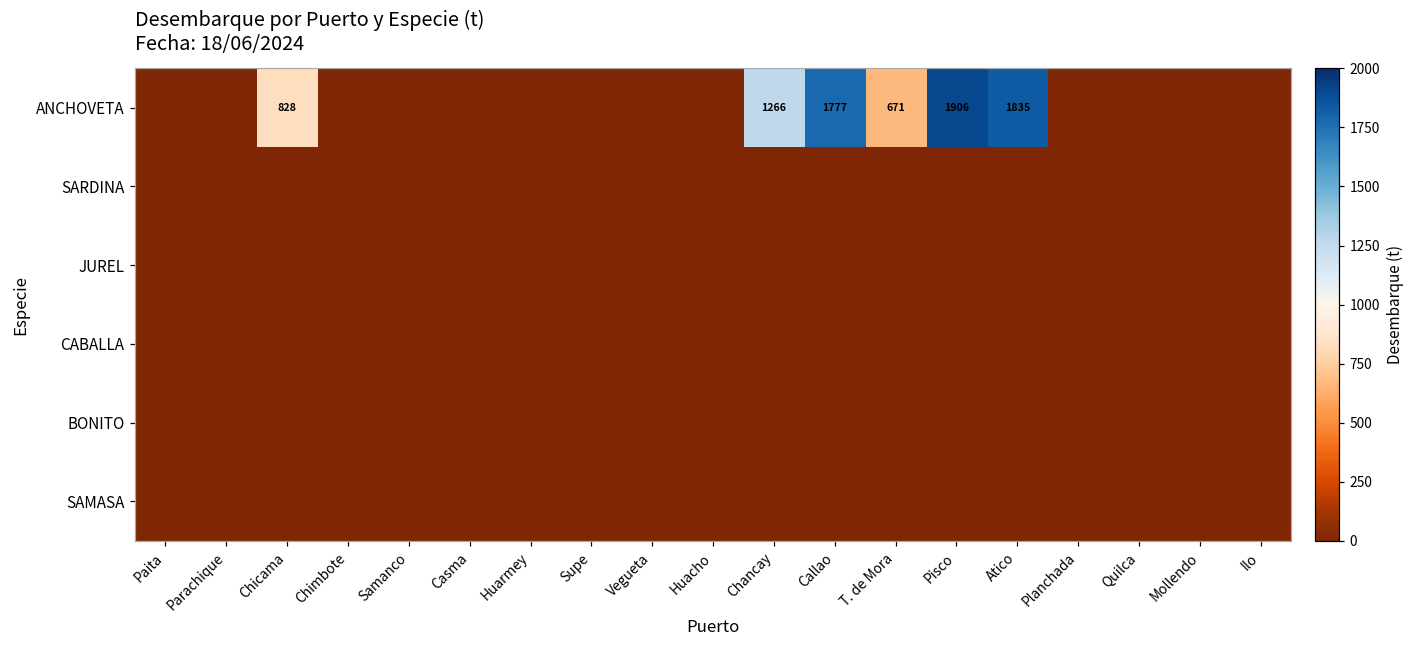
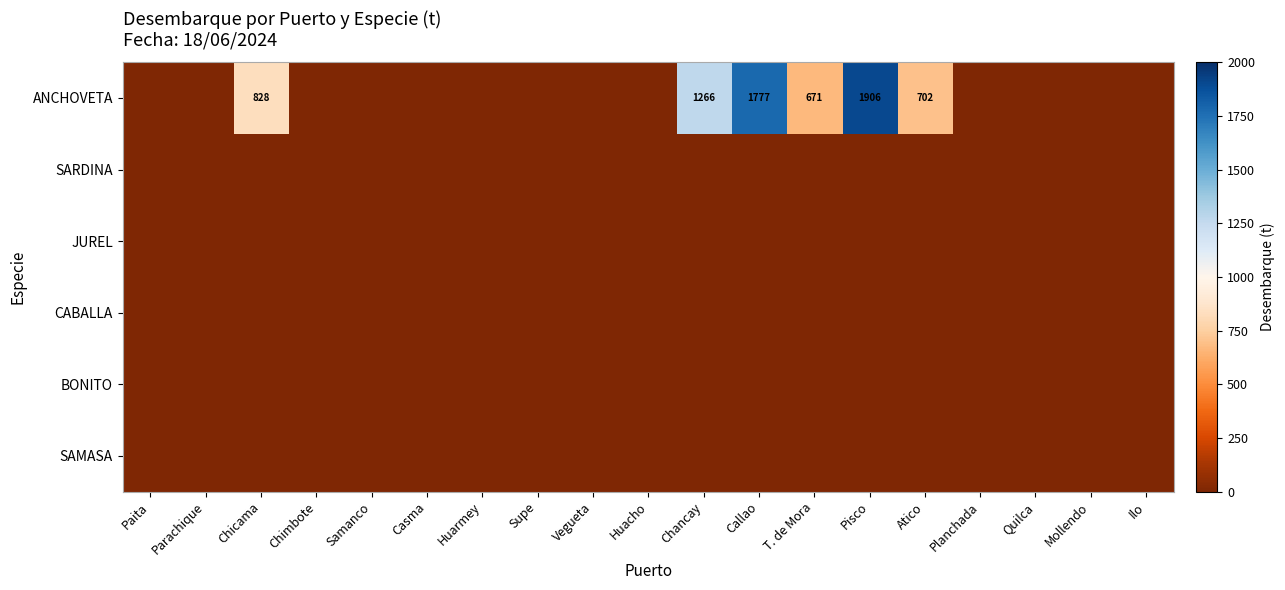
  {
    "ANCHOVETA": {
      "Chicama": 828,
      "Chancay": 1266,
      "Callao": 1777,
      "T. de Mora": 671,
      "Pisco": 1906,
-     "Atico": 1835
+     "Atico": 702
    }
  }
